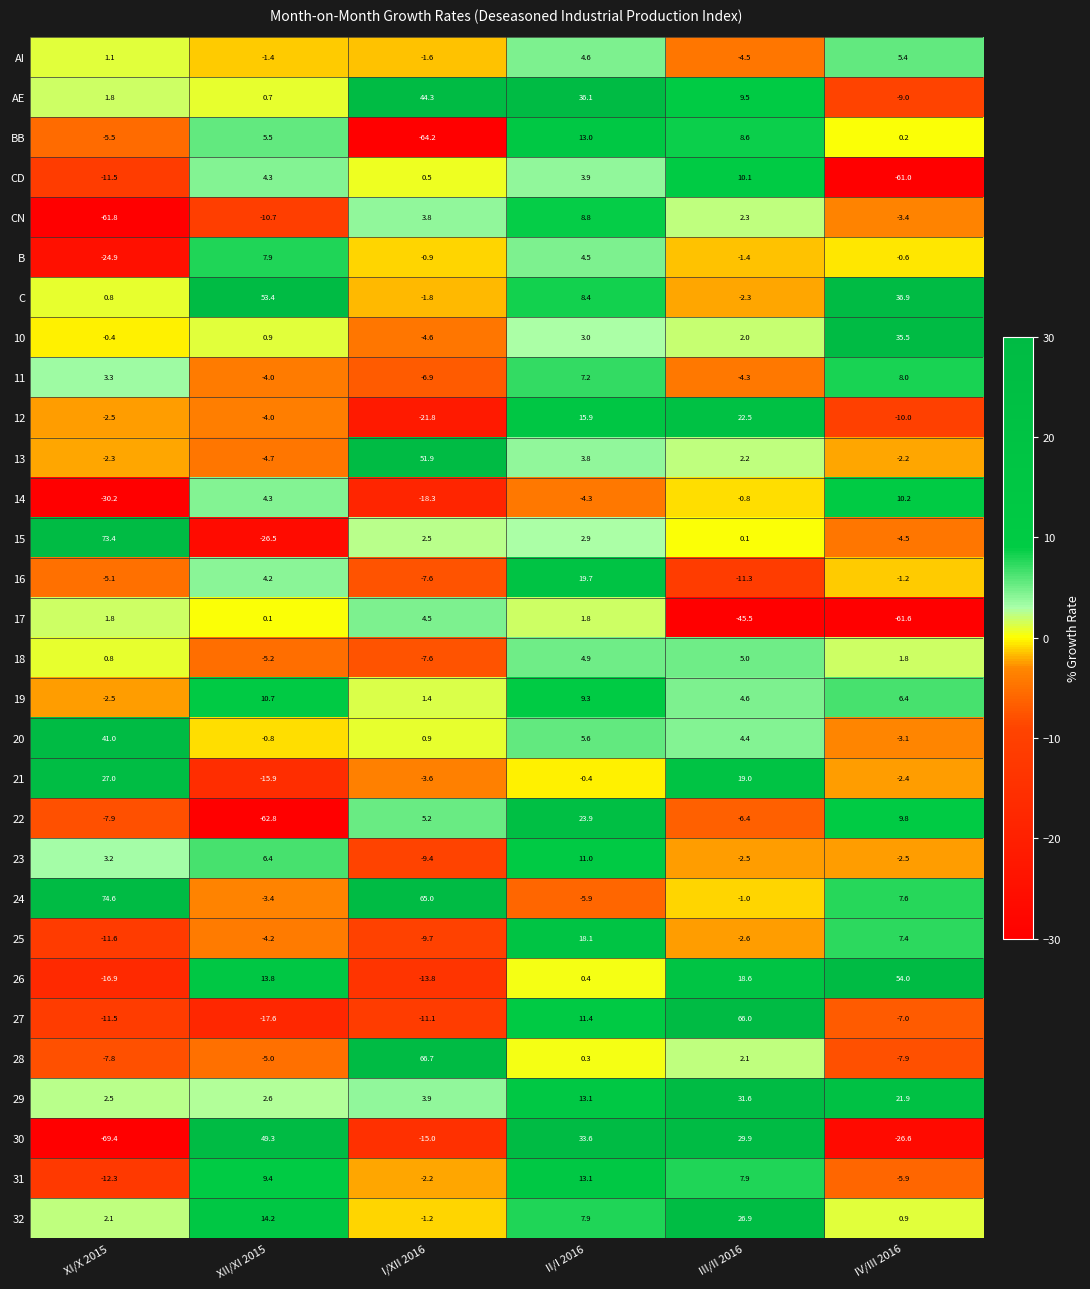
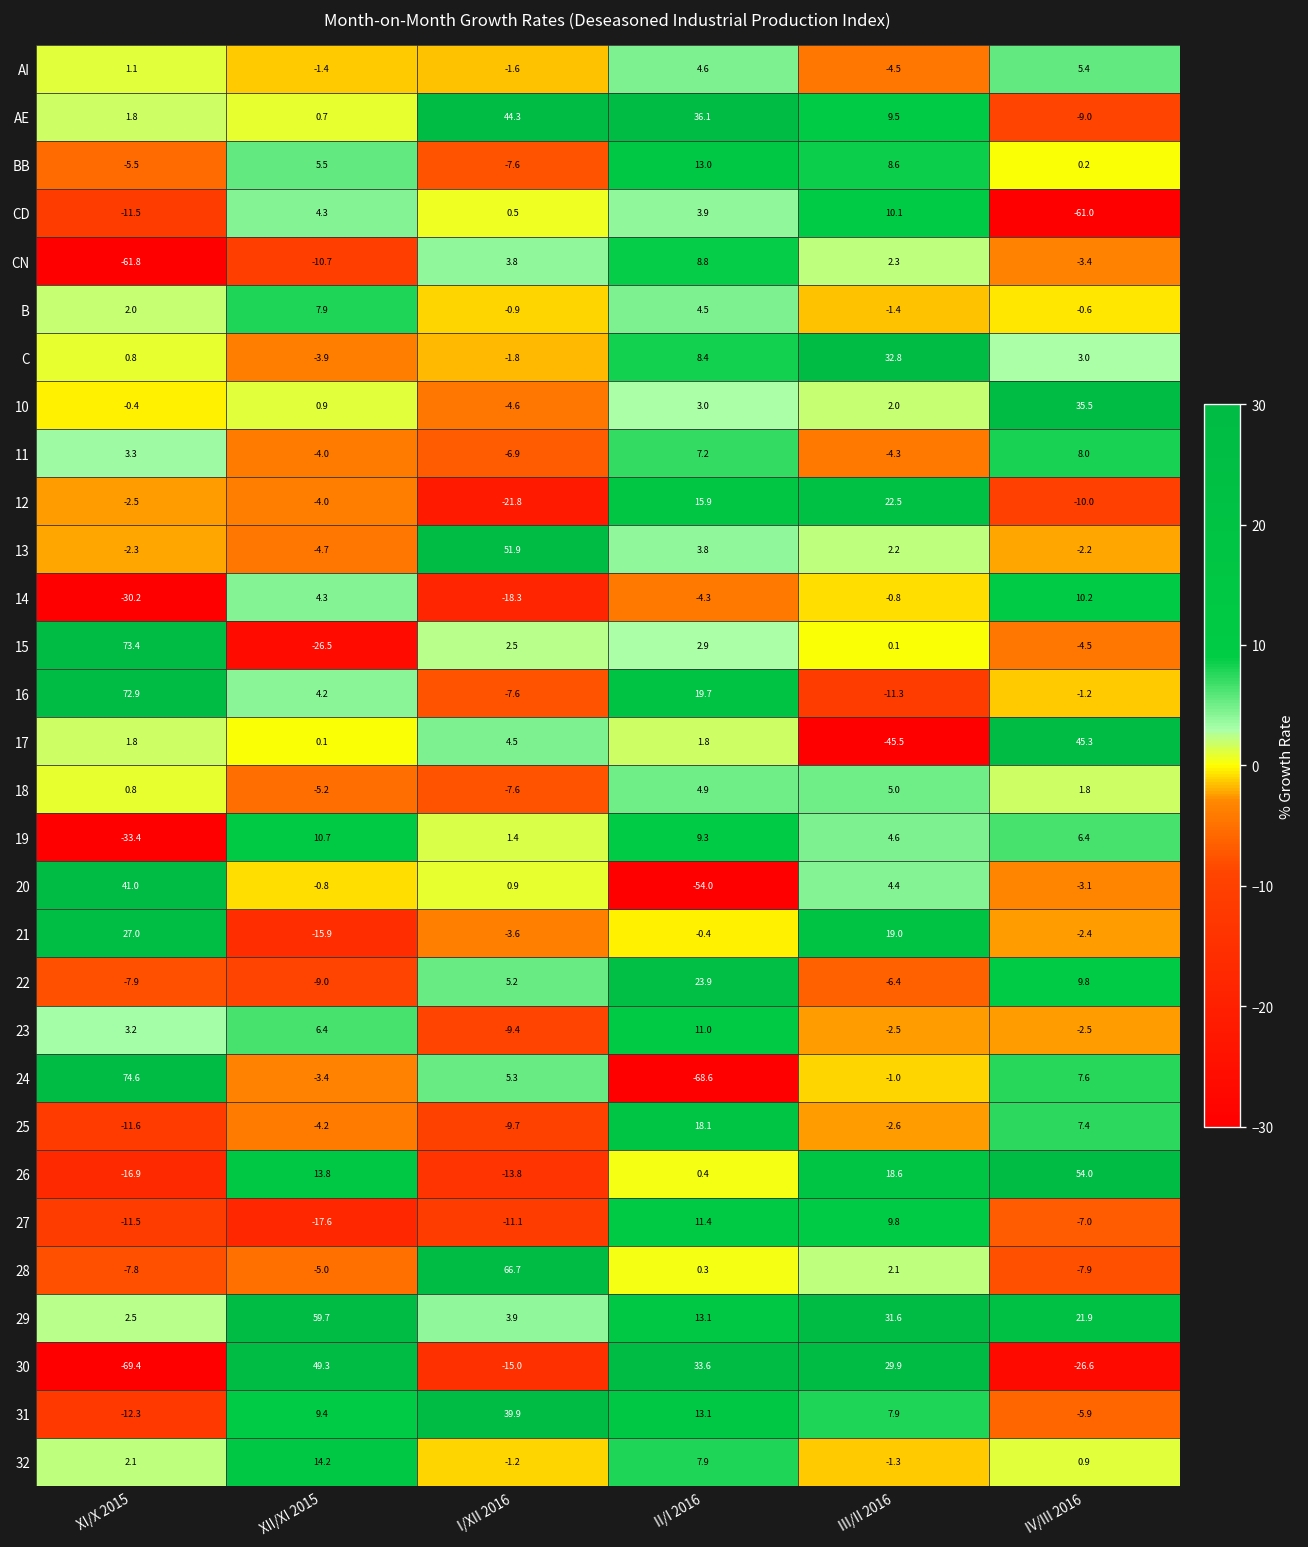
  {
    "AI": {
      "XI/X 2015": 1.1,
      "XII/XI 2015": -1.4,
      "I/XII 2016": -1.6,
      "II/I 2016": 4.6,
      "III/II 2016": -4.5,
      "IV/III 2016": 5.4
    },
    "AE": {
      "XI/X 2015": 1.8,
      "XII/XI 2015": 0.7,
      "I/XII 2016": 44.3,
      "II/I 2016": 36.1,
      "III/II 2016": 9.5,
      "IV/III 2016": -9.0
    },
    "BB": {
      "XI/X 2015": -5.5,
      "XII/XI 2015": 5.5,
-     "I/XII 2016": -64.2,
+     "I/XII 2016": -7.6,
      "II/I 2016": 13.0,
      "III/II 2016": 8.6,
      "IV/III 2016": 0.2
    },
    "CD": {
      "XI/X 2015": -11.5,
      "XII/XI 2015": 4.3,
      "I/XII 2016": 0.5,
      "II/I 2016": 3.9,
      "III/II 2016": 10.1,
      "IV/III 2016": -61.0
    },
    "CN": {
      "XI/X 2015": -61.8,
      "XII/XI 2015": -10.7,
      "I/XII 2016": 3.8,
      "II/I 2016": 8.8,
      "III/II 2016": 2.3,
      "IV/III 2016": -3.4
    },
    "B": {
-     "XI/X 2015": -24.9,
+     "XI/X 2015": 2.0,
      "XII/XI 2015": 7.9,
      "I/XII 2016": -0.9,
      "II/I 2016": 4.5,
      "III/II 2016": -1.4,
      "IV/III 2016": -0.6
    },
    "C": {
      "XI/X 2015": 0.8,
-     "XII/XI 2015": 53.4,
+     "XII/XI 2015": -3.9,
      "I/XII 2016": -1.8,
      "II/I 2016": 8.4,
-     "III/II 2016": -2.3,
-     "IV/III 2016": 36.9
+     "III/II 2016": 32.8,
+     "IV/III 2016": 3.0
    },
    "10": {
      "XI/X 2015": -0.4,
      "XII/XI 2015": 0.9,
      "I/XII 2016": -4.6,
      "II/I 2016": 3.0,
      "III/II 2016": 2.0,
      "IV/III 2016": 35.5
    },
    "11": {
      "XI/X 2015": 3.3,
      "XII/XI 2015": -4.0,
      "I/XII 2016": -6.9,
      "II/I 2016": 7.2,
      "III/II 2016": -4.3,
      "IV/III 2016": 8.0
    },
    "12": {
      "XI/X 2015": -2.5,
      "XII/XI 2015": -4.0,
      "I/XII 2016": -21.8,
      "II/I 2016": 15.9,
      "III/II 2016": 22.5,
      "IV/III 2016": -10.0
    },
    "13": {
      "XI/X 2015": -2.3,
      "XII/XI 2015": -4.7,
      "I/XII 2016": 51.9,
      "II/I 2016": 3.8,
      "III/II 2016": 2.2,
      "IV/III 2016": -2.2
    },
    "14": {
      "XI/X 2015": -30.2,
      "XII/XI 2015": 4.3,
      "I/XII 2016": -18.3,
      "II/I 2016": -4.3,
      "III/II 2016": -0.8,
      "IV/III 2016": 10.2
    },
    "15": {
      "XI/X 2015": 73.4,
      "XII/XI 2015": -26.5,
      "I/XII 2016": 2.5,
      "II/I 2016": 2.9,
      "III/II 2016": 0.1,
      "IV/III 2016": -4.5
    },
    "16": {
-     "XI/X 2015": -5.1,
+     "XI/X 2015": 72.9,
      "XII/XI 2015": 4.2,
      "I/XII 2016": -7.6,
      "II/I 2016": 19.7,
      "III/II 2016": -11.3,
      "IV/III 2016": -1.2
    },
    "17": {
      "XI/X 2015": 1.8,
      "XII/XI 2015": 0.1,
      "I/XII 2016": 4.5,
      "II/I 2016": 1.8,
      "III/II 2016": -45.5,
-     "IV/III 2016": -61.6
+     "IV/III 2016": 45.3
    },
    "18": {
      "XI/X 2015": 0.8,
      "XII/XI 2015": -5.2,
      "I/XII 2016": -7.6,
      "II/I 2016": 4.9,
      "III/II 2016": 5.0,
      "IV/III 2016": 1.8
    },
    "19": {
-     "XI/X 2015": -2.5,
+     "XI/X 2015": -33.4,
      "XII/XI 2015": 10.7,
      "I/XII 2016": 1.4,
      "II/I 2016": 9.3,
      "III/II 2016": 4.6,
      "IV/III 2016": 6.4
    },
    "20": {
      "XI/X 2015": 41.0,
      "XII/XI 2015": -0.8,
      "I/XII 2016": 0.9,
-     "II/I 2016": 5.6,
+     "II/I 2016": -54.0,
      "III/II 2016": 4.4,
      "IV/III 2016": -3.1
    },
    "21": {
      "XI/X 2015": 27.0,
      "XII/XI 2015": -15.9,
      "I/XII 2016": -3.6,
      "II/I 2016": -0.4,
      "III/II 2016": 19.0,
      "IV/III 2016": -2.4
    },
    "22": {
      "XI/X 2015": -7.9,
-     "XII/XI 2015": -62.8,
+     "XII/XI 2015": -9.0,
      "I/XII 2016": 5.2,
      "II/I 2016": 23.9,
      "III/II 2016": -6.4,
      "IV/III 2016": 9.8
    },
    "23": {
      "XI/X 2015": 3.2,
      "XII/XI 2015": 6.4,
      "I/XII 2016": -9.4,
      "II/I 2016": 11.0,
      "III/II 2016": -2.5,
      "IV/III 2016": -2.5
    },
    "24": {
      "XI/X 2015": 74.6,
      "XII/XI 2015": -3.4,
-     "I/XII 2016": 65.0,
-     "II/I 2016": -5.9,
+     "I/XII 2016": 5.3,
+     "II/I 2016": -68.6,
      "III/II 2016": -1.0,
      "IV/III 2016": 7.6
    },
    "25": {
      "XI/X 2015": -11.6,
      "XII/XI 2015": -4.2,
      "I/XII 2016": -9.7,
      "II/I 2016": 18.1,
      "III/II 2016": -2.6,
      "IV/III 2016": 7.4
    },
    "26": {
      "XI/X 2015": -16.9,
      "XII/XI 2015": 13.8,
      "I/XII 2016": -13.8,
      "II/I 2016": 0.4,
      "III/II 2016": 18.6,
      "IV/III 2016": 54.0
    },
    "27": {
      "XI/X 2015": -11.5,
      "XII/XI 2015": -17.6,
      "I/XII 2016": -11.1,
      "II/I 2016": 11.4,
-     "III/II 2016": 66.0,
+     "III/II 2016": 9.8,
      "IV/III 2016": -7.0
    },
    "28": {
      "XI/X 2015": -7.8,
      "XII/XI 2015": -5.0,
      "I/XII 2016": 66.7,
      "II/I 2016": 0.3,
      "III/II 2016": 2.1,
      "IV/III 2016": -7.9
    },
    "29": {
      "XI/X 2015": 2.5,
-     "XII/XI 2015": 2.6,
+     "XII/XI 2015": 59.7,
      "I/XII 2016": 3.9,
      "II/I 2016": 13.1,
      "III/II 2016": 31.6,
      "IV/III 2016": 21.9
    },
    "30": {
      "XI/X 2015": -69.4,
      "XII/XI 2015": 49.3,
      "I/XII 2016": -15.0,
      "II/I 2016": 33.6,
      "III/II 2016": 29.9,
      "IV/III 2016": -26.6
    },
    "31": {
      "XI/X 2015": -12.3,
      "XII/XI 2015": 9.4,
-     "I/XII 2016": -2.2,
+     "I/XII 2016": 39.9,
      "II/I 2016": 13.1,
      "III/II 2016": 7.9,
      "IV/III 2016": -5.9
    },
    "32": {
      "XI/X 2015": 2.1,
      "XII/XI 2015": 14.2,
      "I/XII 2016": -1.2,
      "II/I 2016": 7.9,
-     "III/II 2016": 26.9,
+     "III/II 2016": -1.3,
      "IV/III 2016": 0.9
    }
  }
